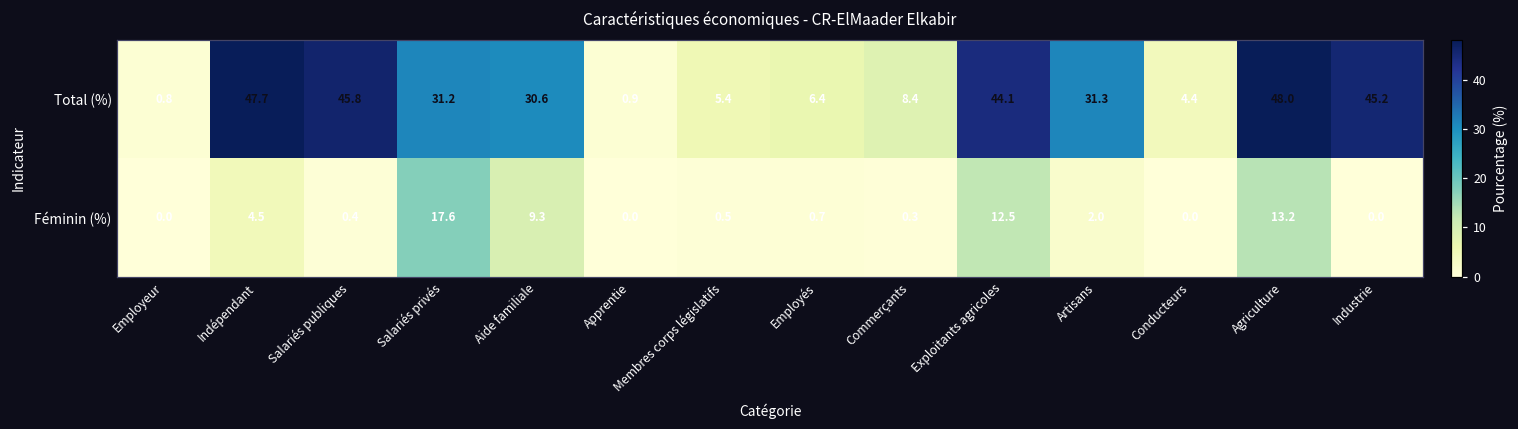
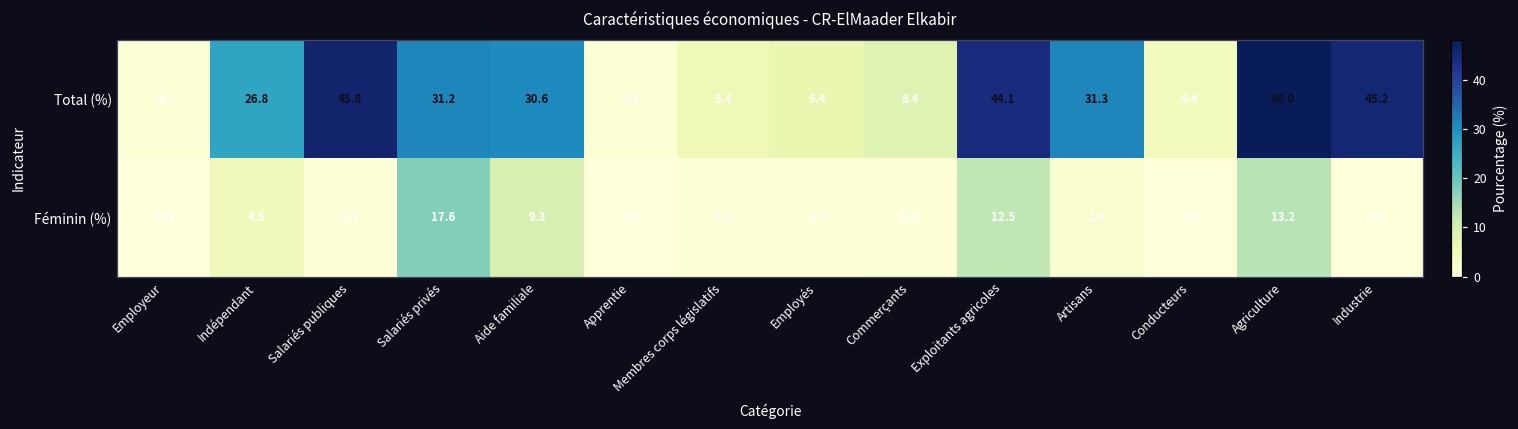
  {
    "Total (%)": {
-     "Indépendant": 47.7,
+     "Indépendant": 26.8,
      "Salariés publiques": 45.8,
      "Salariés privés": 31.2,
      "Aide familiale": 30.6,
      "Membres corps législatifs": 5.4,
      "Employés": 6.4,
      "Commerçants": 8.4,
      "Exploitants agricoles": 44.1,
      "Artisans": 31.3,
      "Conducteurs": 4.4,
      "Agriculture": 48.0,
      "Industrie": 45.2
    },
    "Féminin (%)": {
      "Indépendant": 4.5,
      "Salariés privés": 17.6,
      "Aide familiale": 9.3,
      "Exploitants agricoles": 12.5,
      "Artisans": 2.0,
      "Agriculture": 13.2
    }
  }
